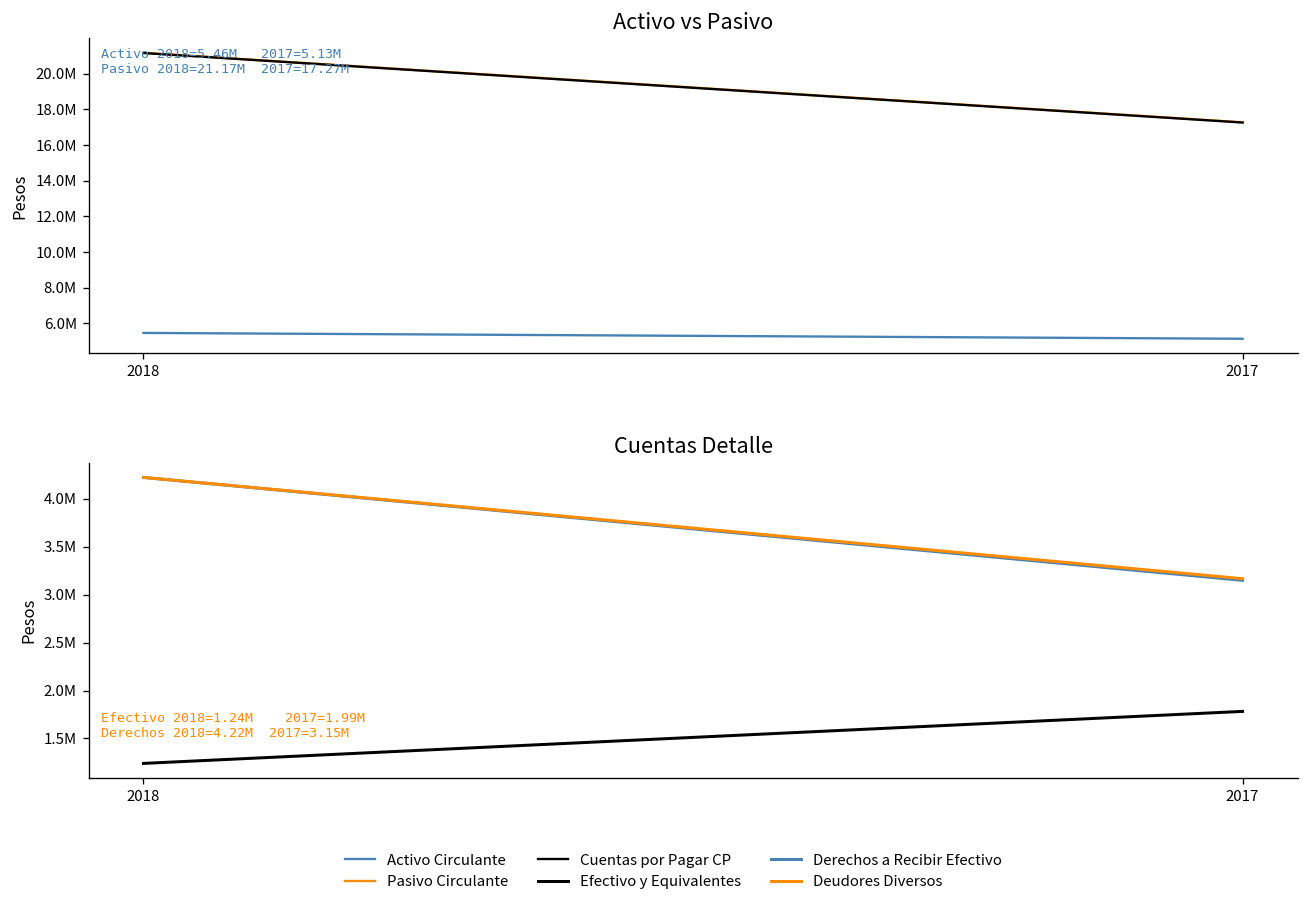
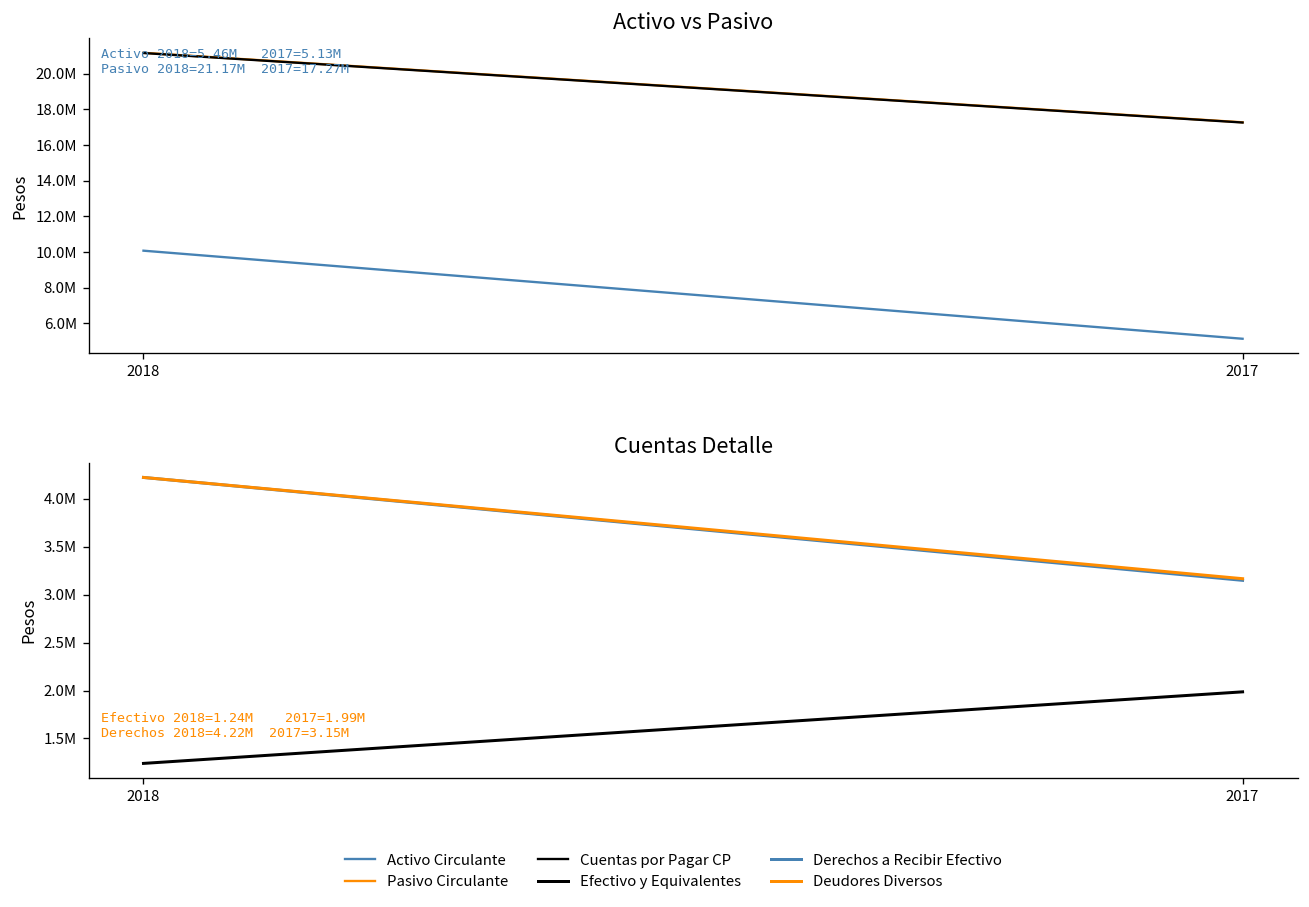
  {
    "Activo vs Pasivo": {
      "Activo Circulante": {
-       "2018": 5500000,
+       "2018": 10100000,
        "2017": 5100000
      },
      "Cuentas por Pagar CP": {
        "2017": 17300000
      }
    },
    "Cuentas Detalle": {
      "Efectivo y Equivalentes": {
-       "2017": 1800000
+       "2017": 2000000
      }
    }
  }
